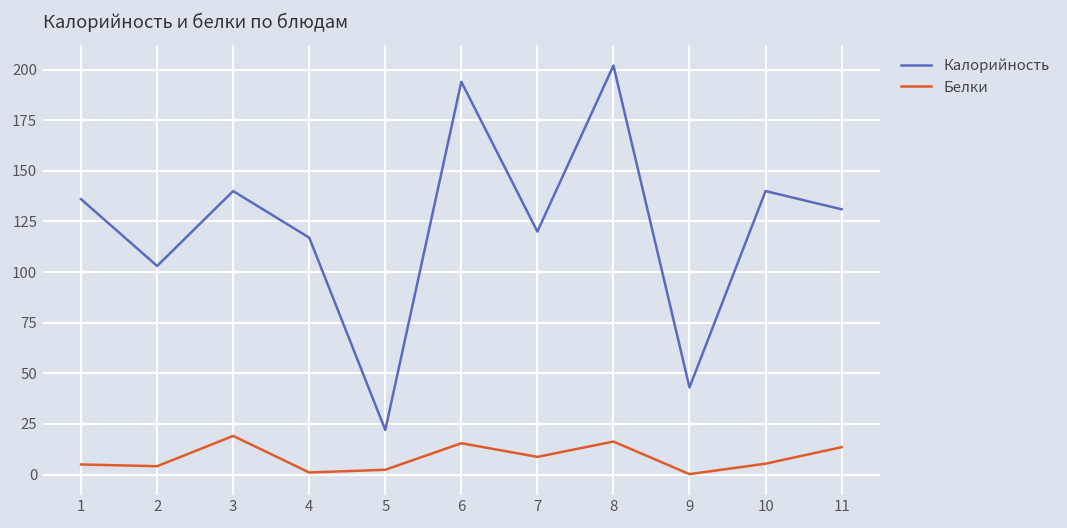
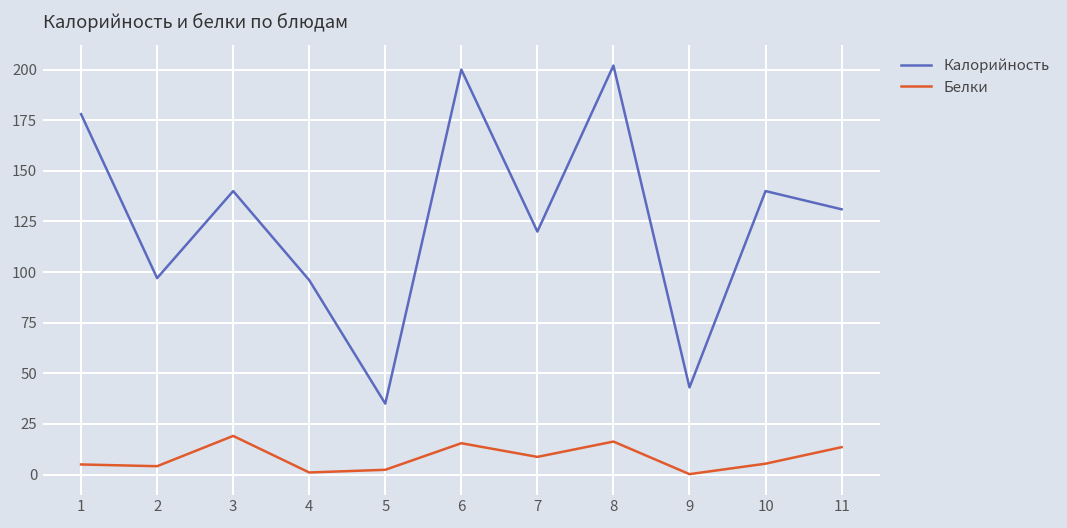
  {
    "Калорийность": {
-     "1": 136,
-     "2": 103,
+     "1": 178,
+     "2": 97,
      "3": 140,
-     "4": 117,
-     "5": 22,
-     "6": 194,
+     "4": 96,
+     "5": 35,
+     "6": 200,
      "7": 120,
      "8": 202,
      "9": 43,
      "10": 140,
      "11": 131
    },
    "Белки": {
      "1": 5,
      "2": 4,
      "3": 19,
      "4": 1,
      "5": 2,
      "6": 15,
      "7": 9,
      "8": 16,
      "9": 0,
      "10": 5,
      "11": 14
    }
  }
